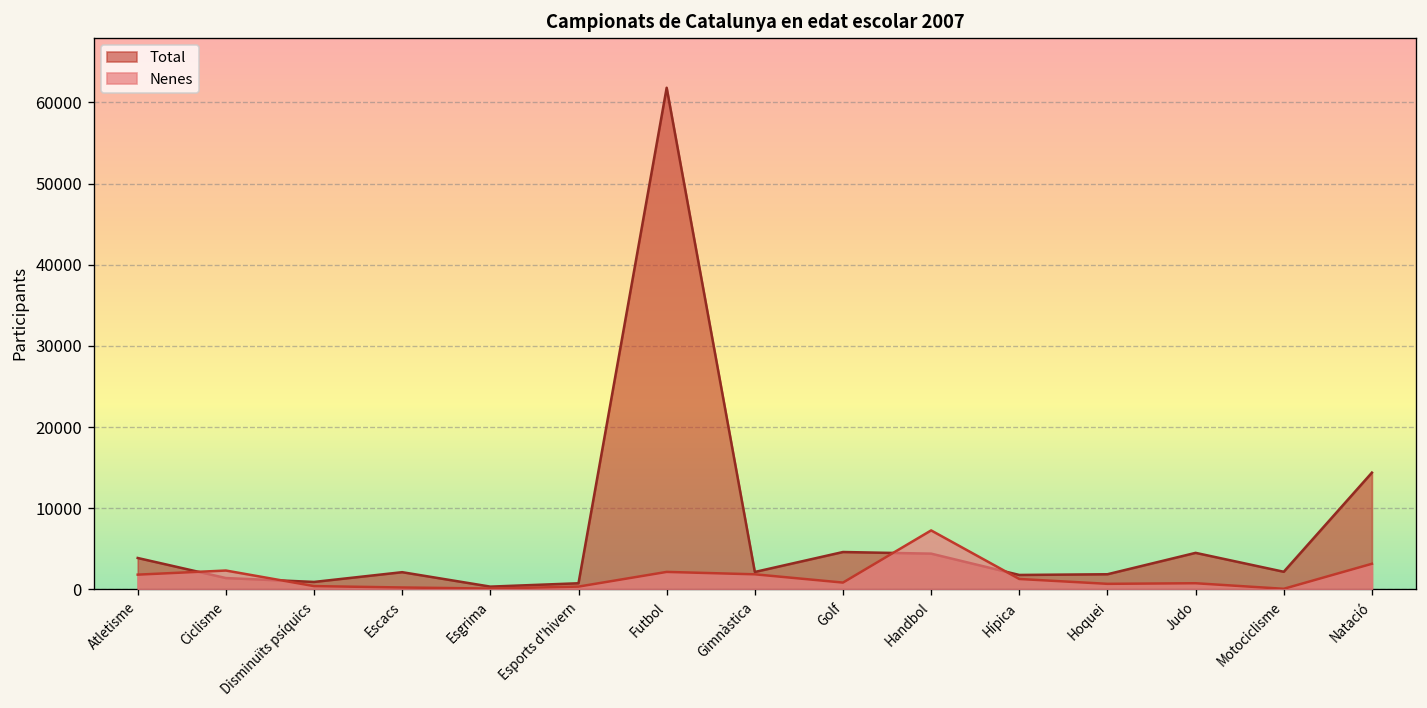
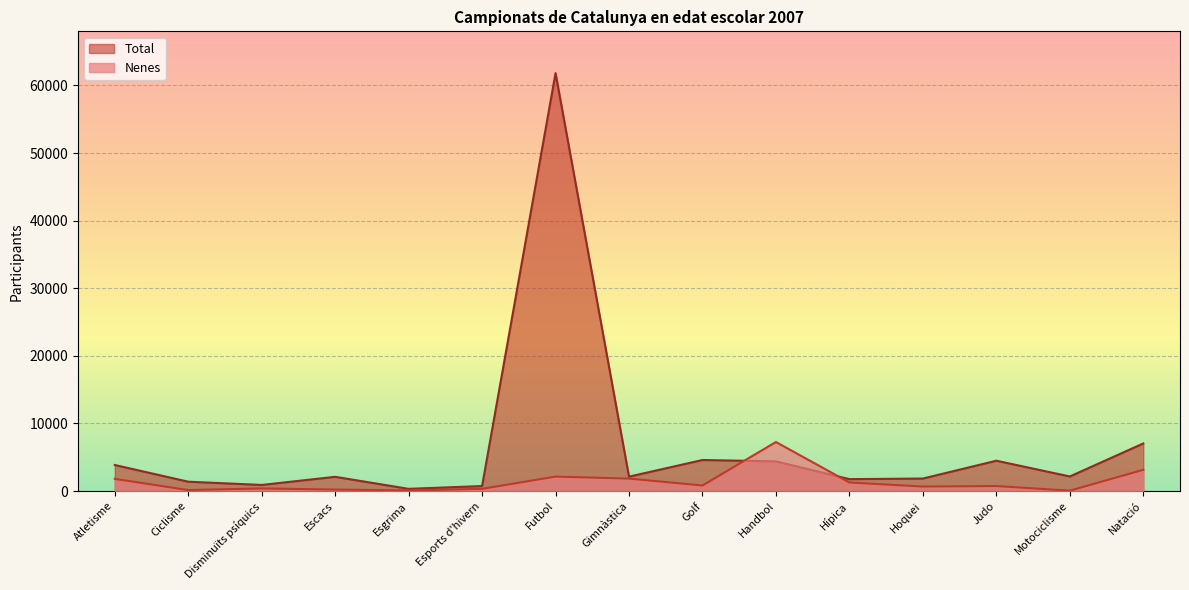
  {
    "Total": {
      "Atletisme": 4000,
      "Ciclisme": 1000,
      "Disminuïts psíquics": 1000,
      "Escacs": 2000,
      "Esports d'hivern": 1000,
      "Futbol": 62000,
      "Golf": 5000,
      "Handbol": 4000,
      "Hípica": 2000,
      "Hoquei": 2000,
      "Judo": 4000,
      "Motociclisme": 2000,
-     "Natació": 14000
+     "Natació": 7000
    },
    "Nenes": {
      "Atletisme": 2000,
-     "Ciclisme": 2000,
+     "Ciclisme": 0,
      "Disminuïts psíquics": 0,
      "Escacs": 0,
      "Esports d'hivern": 0,
      "Futbol": 2000,
      "Golf": 1000,
      "Handbol": 7000,
      "Hípica": 1000,
      "Hoquei": 1000,
      "Judo": 1000,
      "Motociclisme": 0,
      "Natació": 3000
    }
  }
